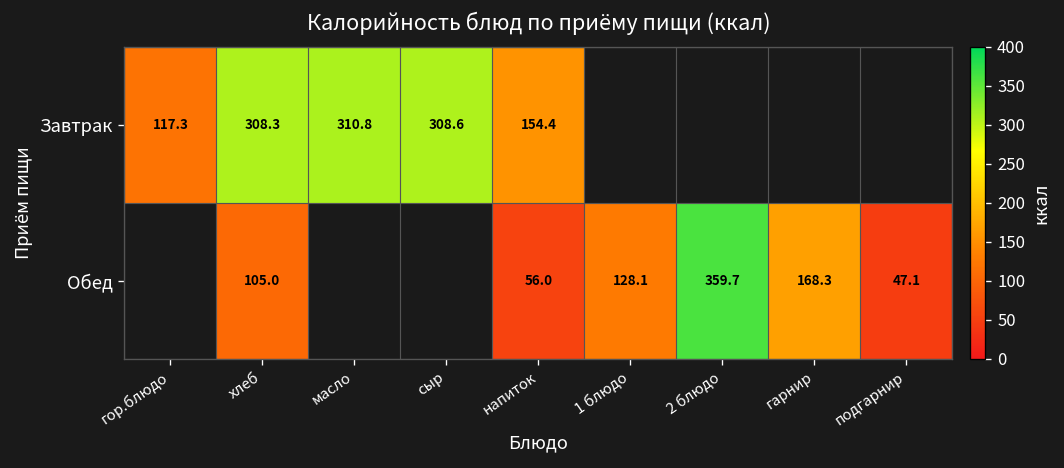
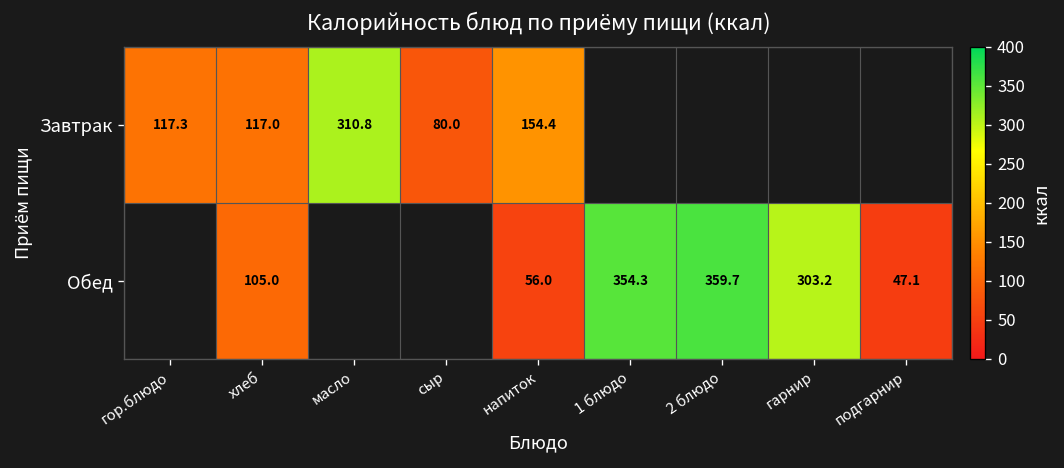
  {
    "Завтрак": {
      "гор.блюдо": 117.3,
-     "хлеб": 308.3,
+     "хлеб": 117.0,
      "масло": 310.8,
-     "сыр": 308.6,
+     "сыр": 80.0,
      "напиток": 154.4
    },
    "Обед": {
      "хлеб": 105.0,
      "напиток": 56.0,
-     "1 блюдо": 128.1,
+     "1 блюдо": 354.3,
      "2 блюдо": 359.7,
-     "гарнир": 168.3,
+     "гарнир": 303.2,
      "подгарнир": 47.1
    }
  }
